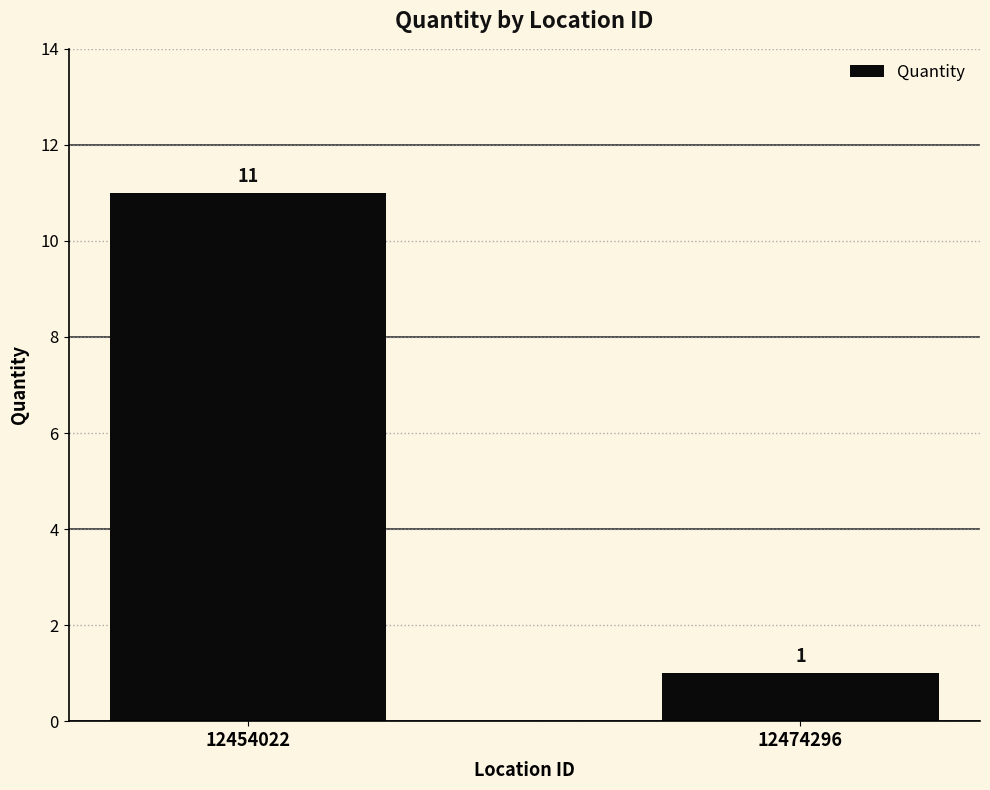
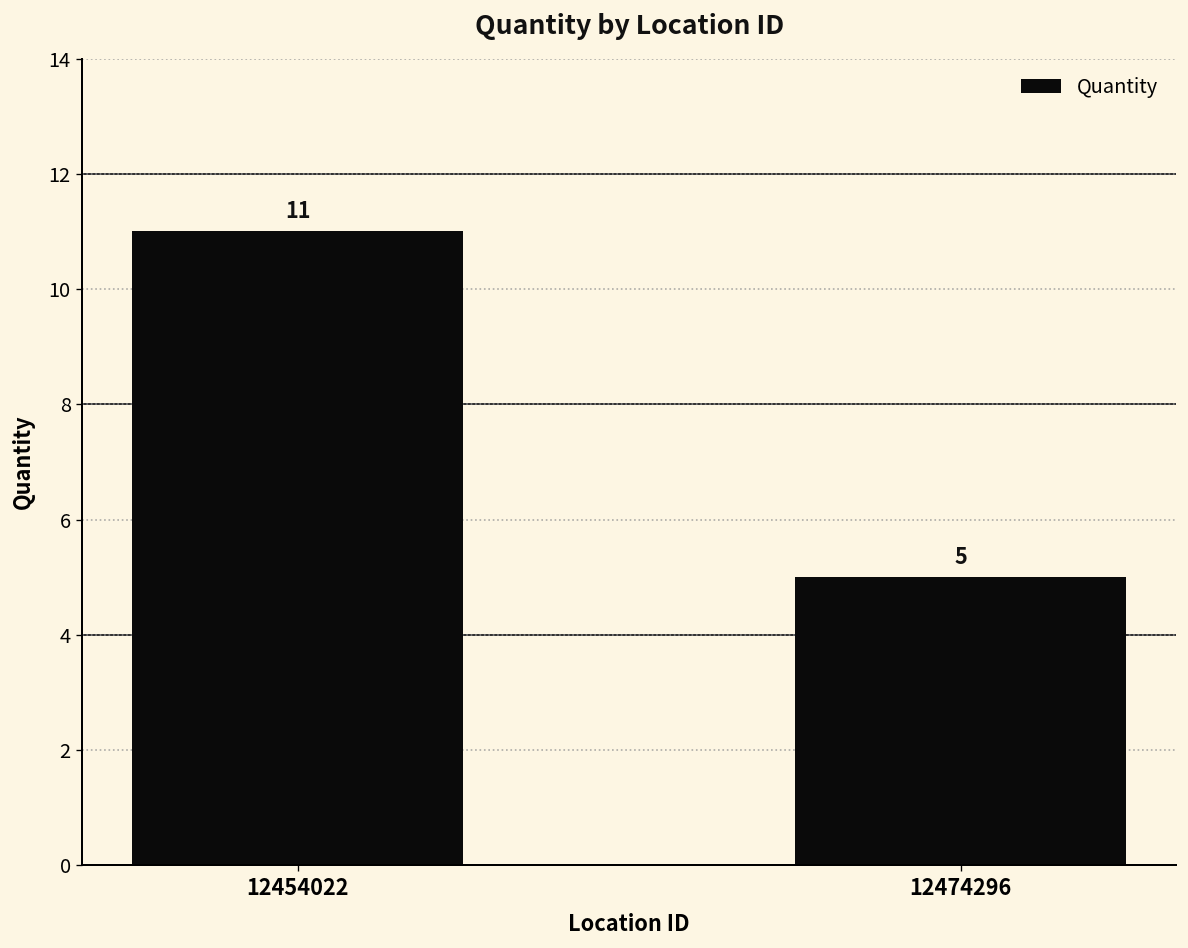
  {
    "12454022": 11,
-   "12474296": 1
+   "12474296": 5
  }
